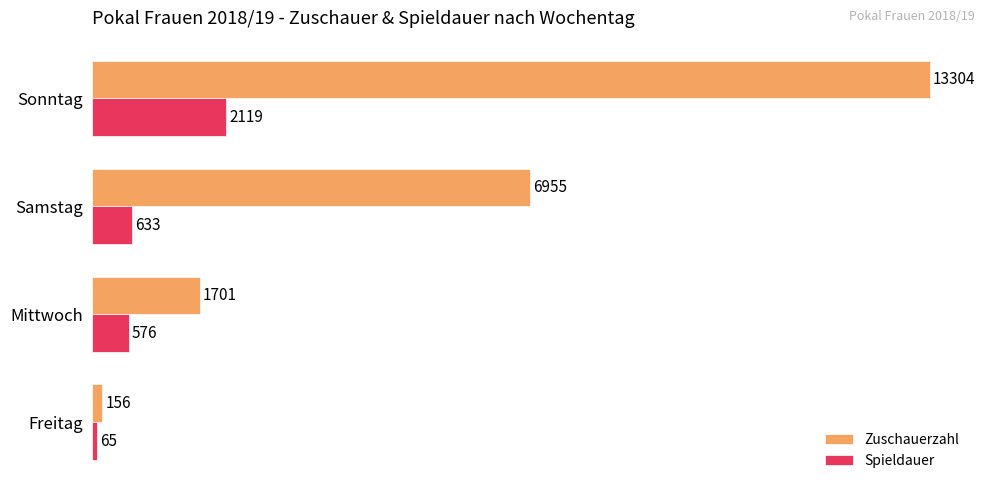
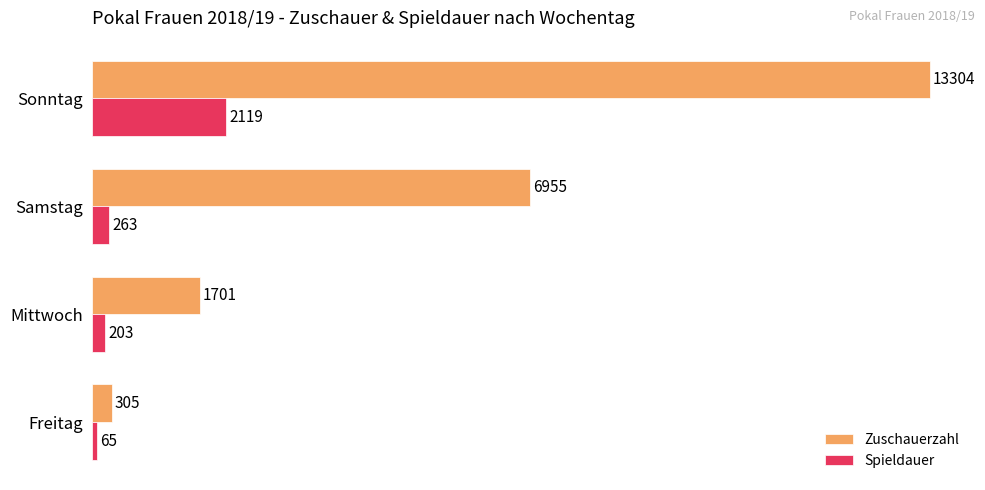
  {
    "Zuschauerzahl": {
      "Sonntag": 13304,
      "Samstag": 6955,
      "Mittwoch": 1701,
-     "Freitag": 156
+     "Freitag": 305
    },
    "Spieldauer": {
      "Sonntag": 2119,
-     "Samstag": 633,
-     "Mittwoch": 576,
+     "Samstag": 263,
+     "Mittwoch": 203,
      "Freitag": 65
    }
  }
